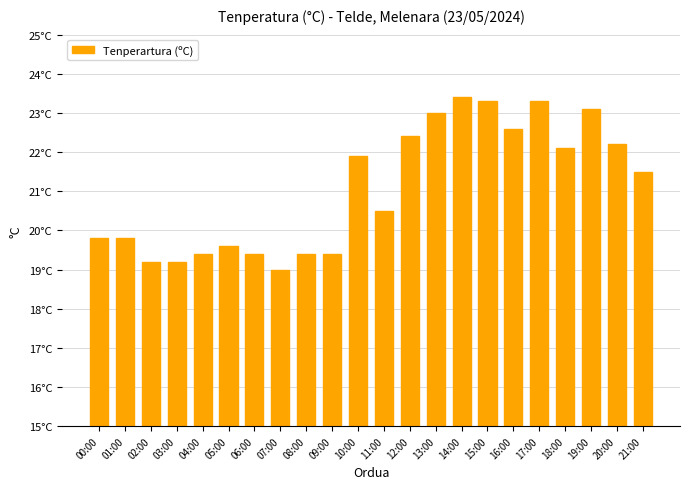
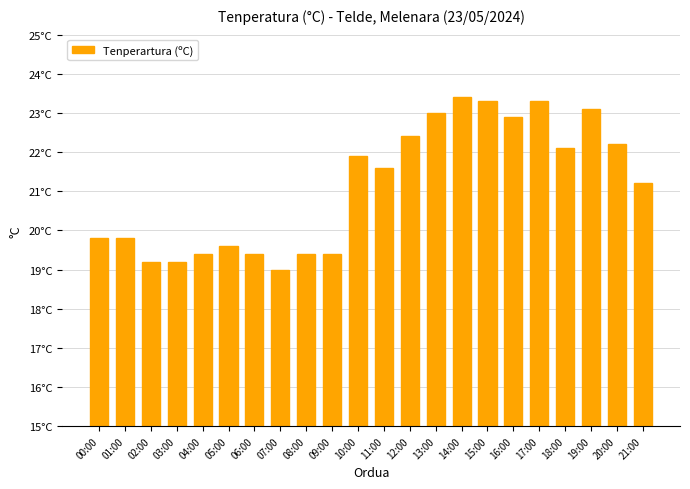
  {
    "00:00": "19.8°C",
    "01:00": "19.8°C",
    "02:00": "19.2°C",
    "03:00": "19.2°C",
    "04:00": "19.4°C",
    "05:00": "19.6°C",
    "06:00": "19.4°C",
    "07:00": "19.0°C",
    "08:00": "19.4°C",
    "09:00": "19.4°C",
    "10:00": "21.9°C",
-   "11:00": "20.5°C",
+   "11:00": "21.6°C",
    "12:00": "22.4°C",
    "13:00": "23.0°C",
    "14:00": "23.4°C",
    "15:00": "23.3°C",
-   "16:00": "22.6°C",
+   "16:00": "22.9°C",
    "17:00": "23.3°C",
    "18:00": "22.1°C",
    "19:00": "23.1°C",
    "20:00": "22.2°C",
-   "21:00": "21.5°C"
+   "21:00": "21.2°C"
  }
